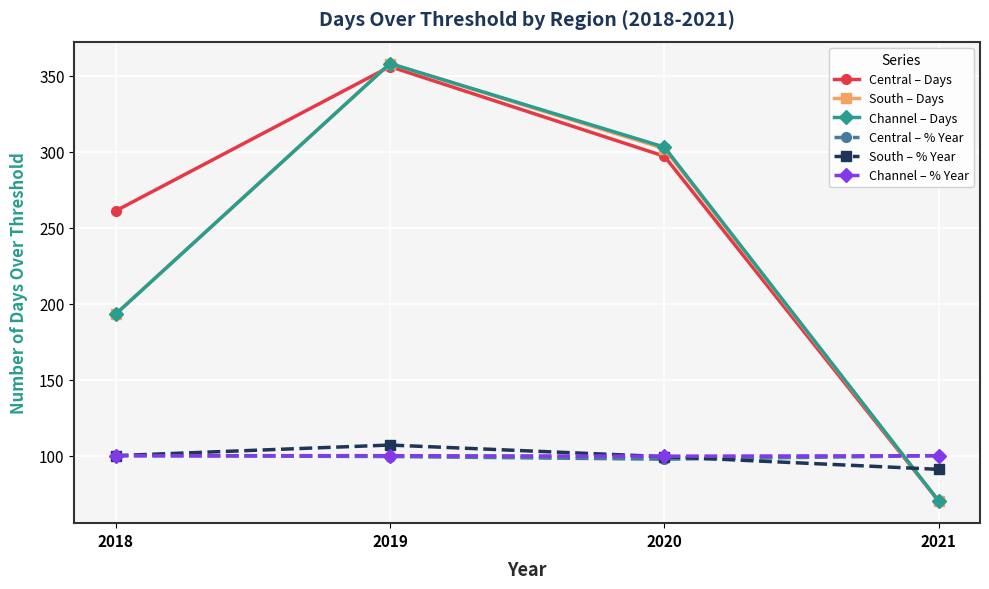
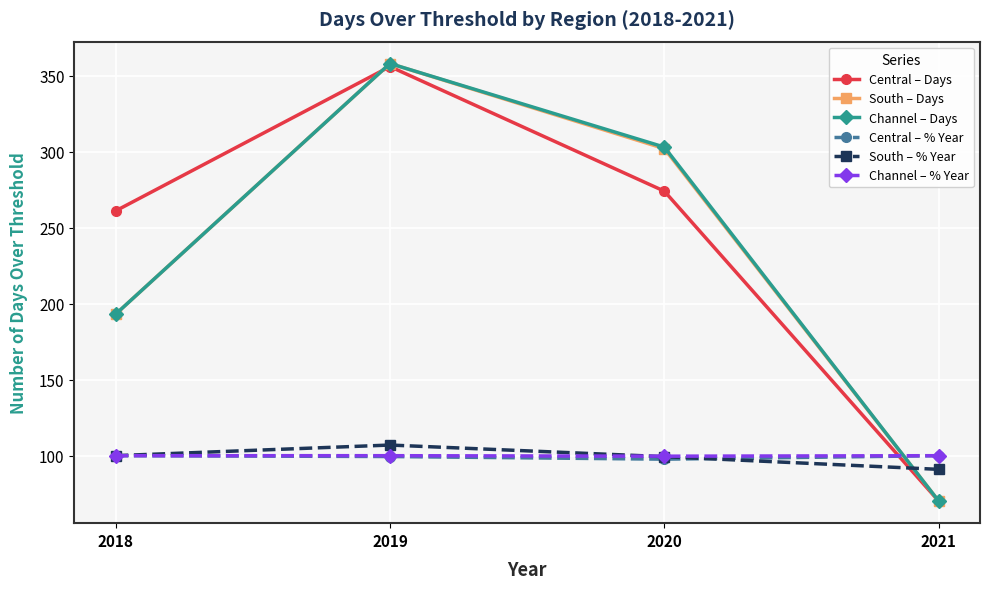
  {
    "Central – Days": {
      "2018": 261,
      "2019": 356,
-     "2020": 297
+     "2020": 274
    },
    "South – % Year": {
      "2019": 107,
      "2021": 91
    }
  }
